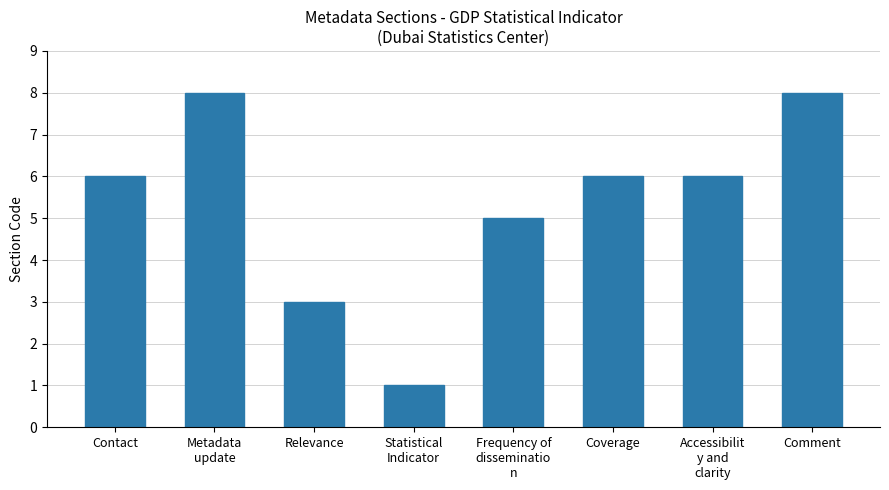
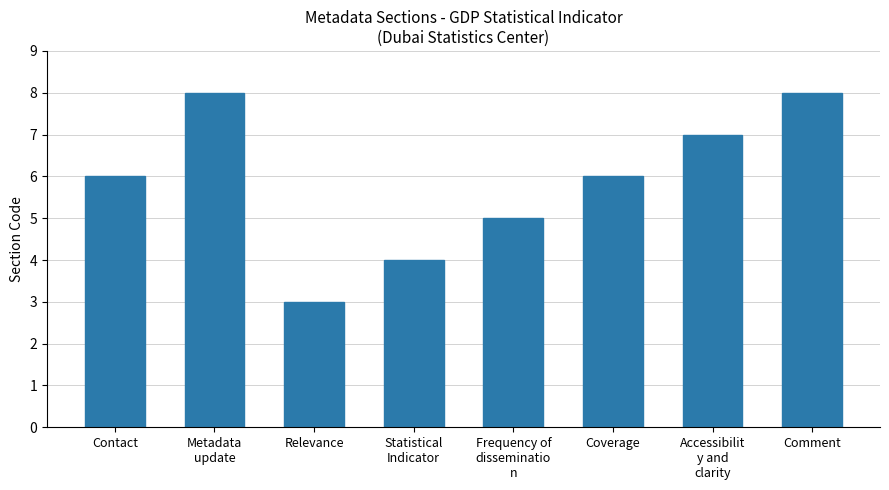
  {
    "Contact": 6,
    "Metadata update": 8,
    "Relevance": 3,
-   "Statistical Indicator": 1,
+   "Statistical Indicator": 4,
    "Frequency of disseminatio n": 5,
    "Coverage": 6,
-   "Accessibilit y and clarity": 6,
+   "Accessibilit y and clarity": 7,
    "Comment": 8
  }
